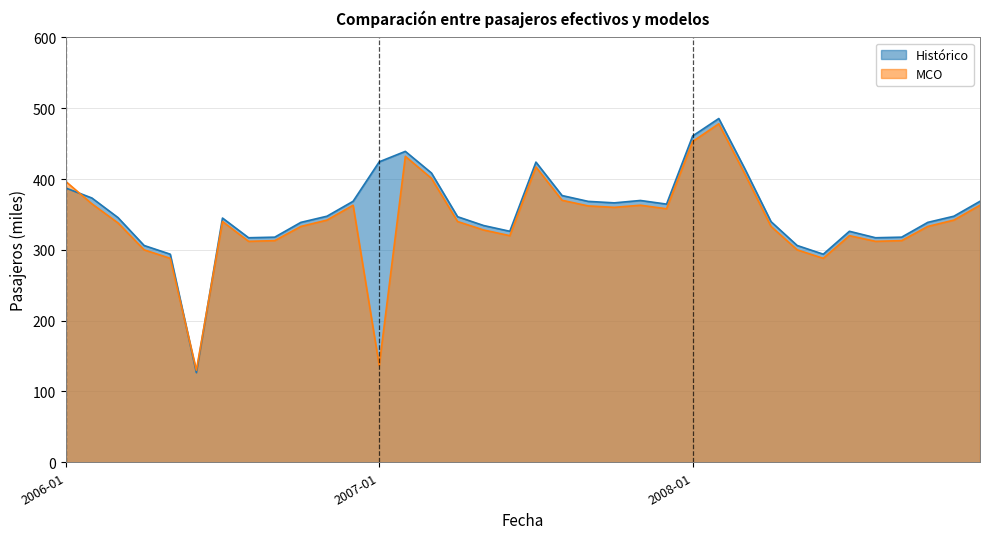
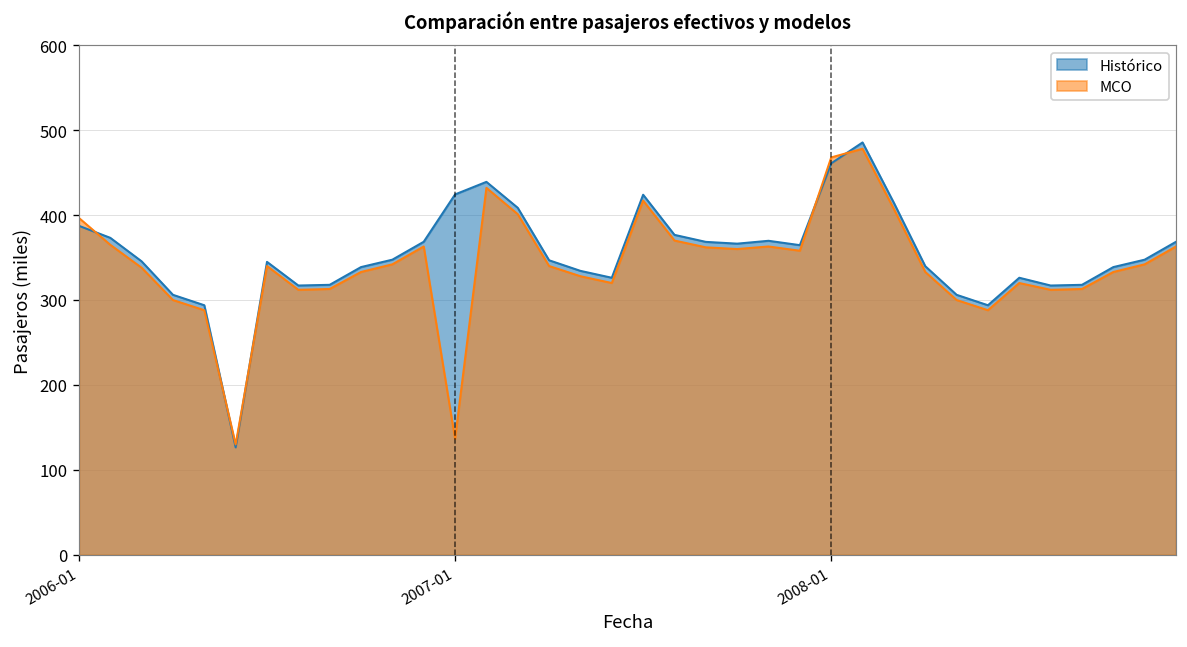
  {
    "Histórico": {
      "2006-01": 390,
      "2007-01": 420,
      "2008-01": 460
    },
    "MCO": {
      "2006-01": 400,
      "2007-01": 140,
-     "2008-01": 450
+     "2008-01": 470
    }
  }
